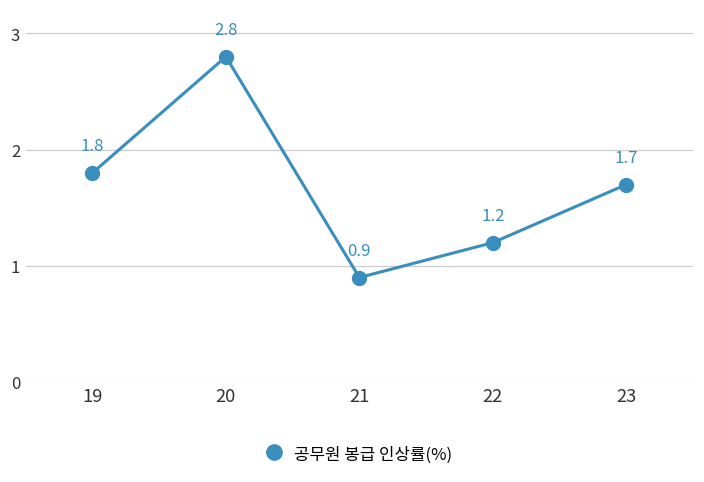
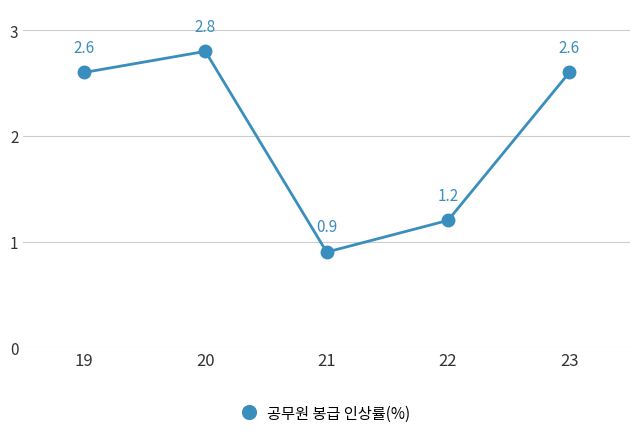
  {
-   "19": 1.8,
+   "19": 2.6,
    "20": 2.8,
    "21": 0.9,
    "22": 1.2,
-   "23": 1.7
+   "23": 2.6
  }
